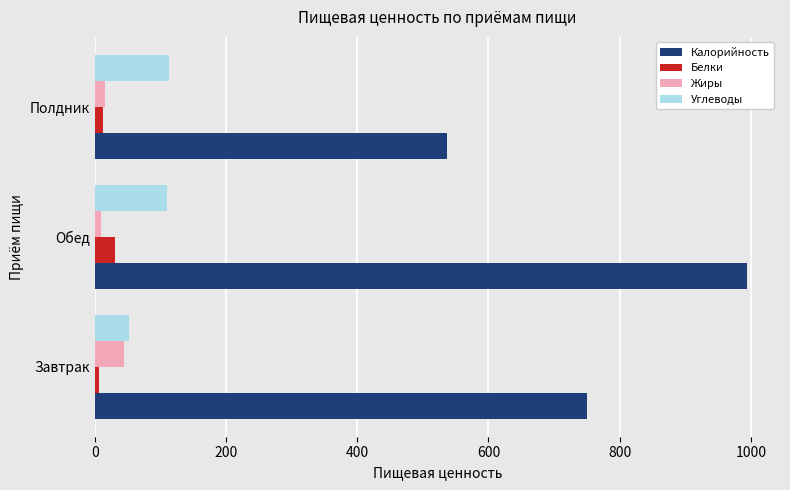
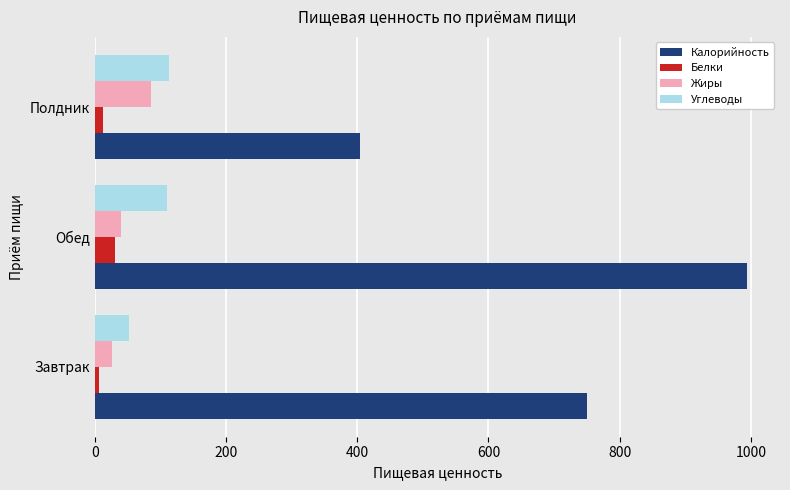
  {
    "Калорийность": {
-     "Полдник": 540,
+     "Полдник": 400,
      "Обед": 990,
      "Завтрак": 750
    },
    "Белки": {
      "Полдник": 10,
      "Обед": 30,
      "Завтрак": 10
    },
    "Жиры": {
-     "Полдник": 20,
-     "Обед": 10,
-     "Завтрак": 50
+     "Полдник": 90,
+     "Обед": 40,
+     "Завтрак": 30
    },
    "Углеводы": {
      "Полдник": 110,
      "Обед": 110,
      "Завтрак": 50
    }
  }
